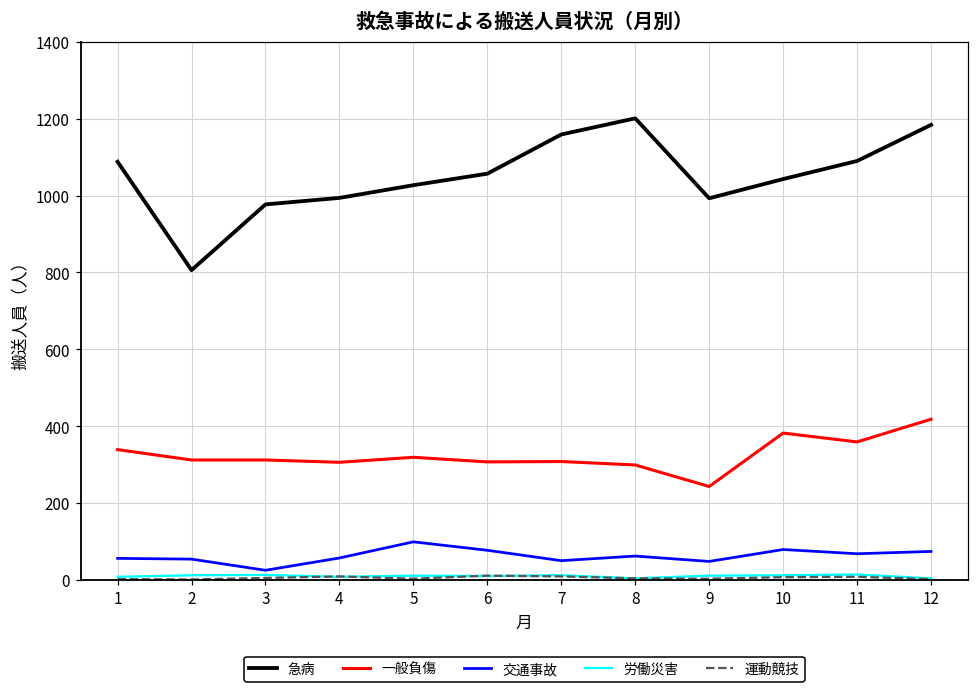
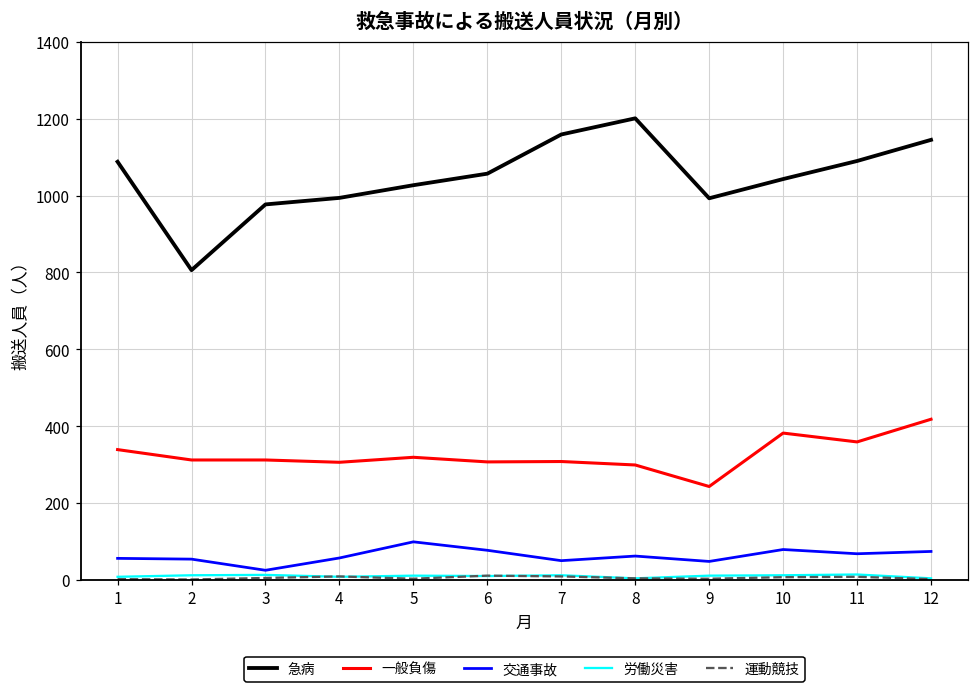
  {
    "急病": {
      "1": 1090,
      "2": 810,
      "3": 980,
      "4": 990,
      "5": 1030,
      "6": 1060,
      "7": 1160,
      "8": 1200,
      "9": 990,
      "10": 1040,
      "11": 1090,
-     "12": 1180
+     "12": 1150
    },
    "一般負傷": {
      "1": 340,
      "2": 310,
      "3": 310,
      "4": 310,
      "5": 320,
      "6": 310,
      "7": 310,
      "8": 300,
      "9": 240,
      "10": 380,
      "11": 360,
      "12": 420
    },
    "交通事故": {
      "1": 60,
      "2": 50,
      "3": 30,
      "4": 60,
      "5": 100,
      "6": 80,
      "7": 50,
      "8": 60,
      "9": 50,
      "10": 80,
      "11": 70,
      "12": 70
    },
    "労働災害": {
      "2": 10,
      "3": 10,
      "5": 10,
      "9": 10
    },
    "運動競技": {
      "2": 0,
      "3": 10,
      "5": 0,
      "9": 0
    }
  }
